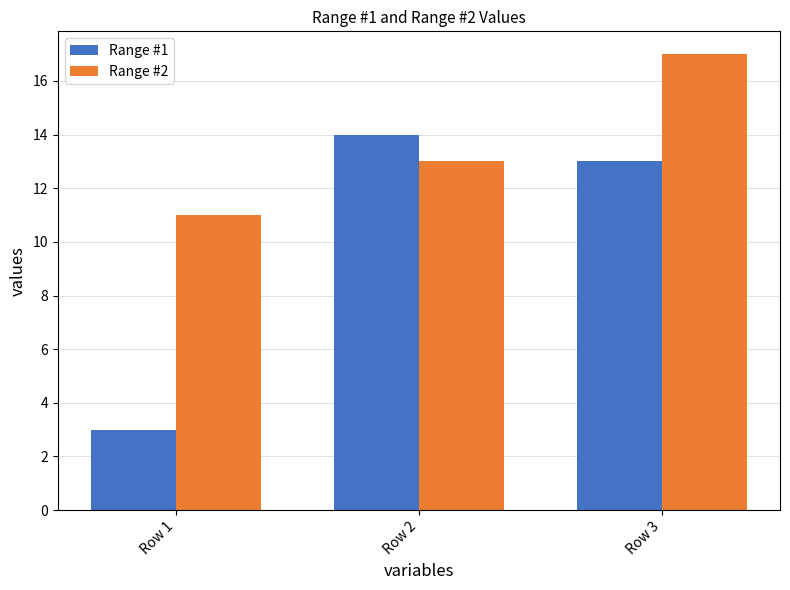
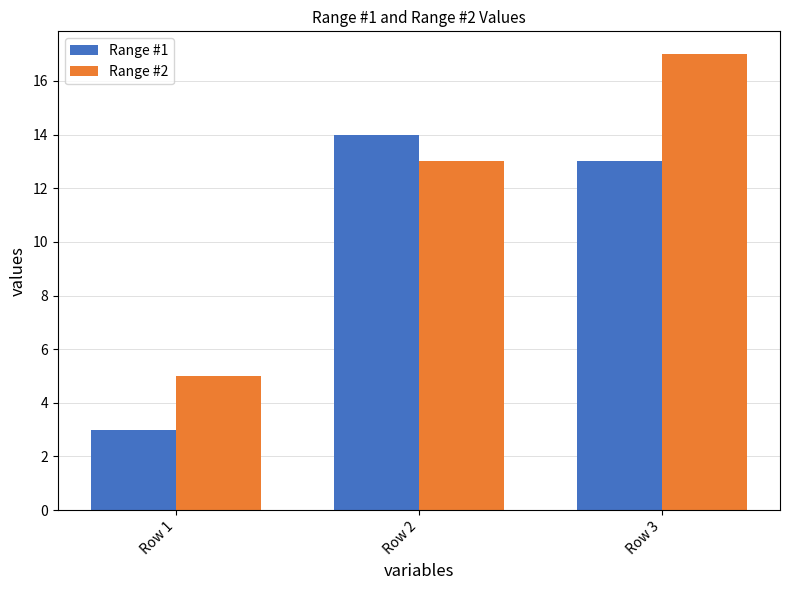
  {
    "Range #1": {
      "Row 1": 3,
      "Row 2": 14,
      "Row 3": 13
    },
    "Range #2": {
-     "Row 1": 11,
+     "Row 1": 5,
      "Row 2": 13,
      "Row 3": 17
    }
  }
